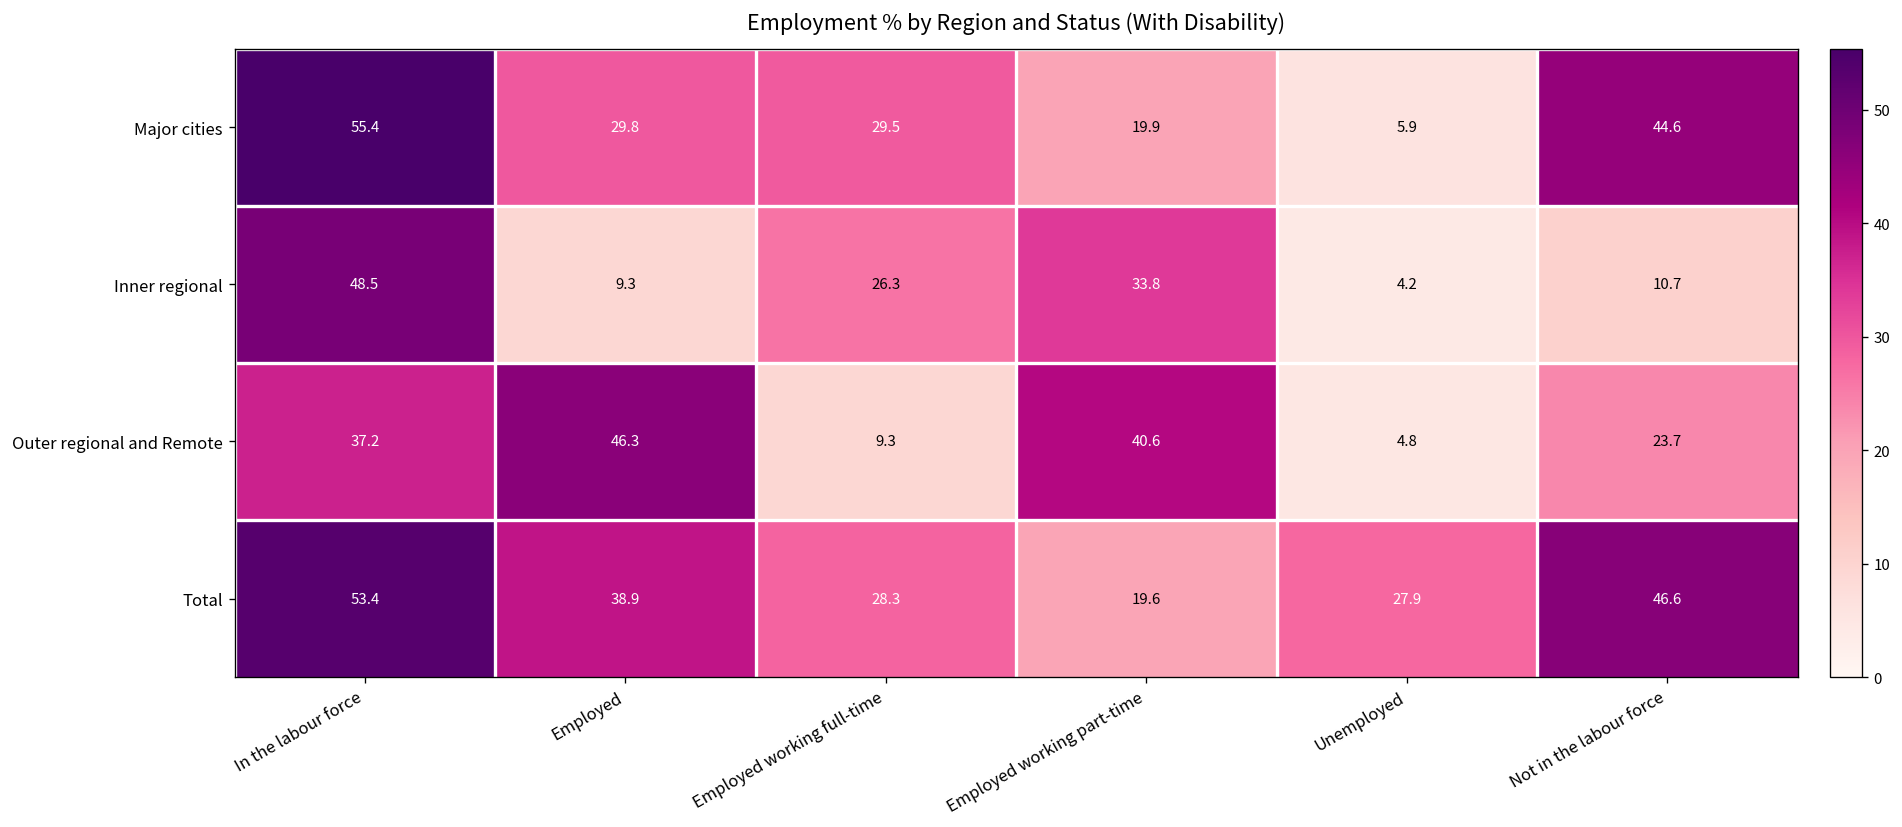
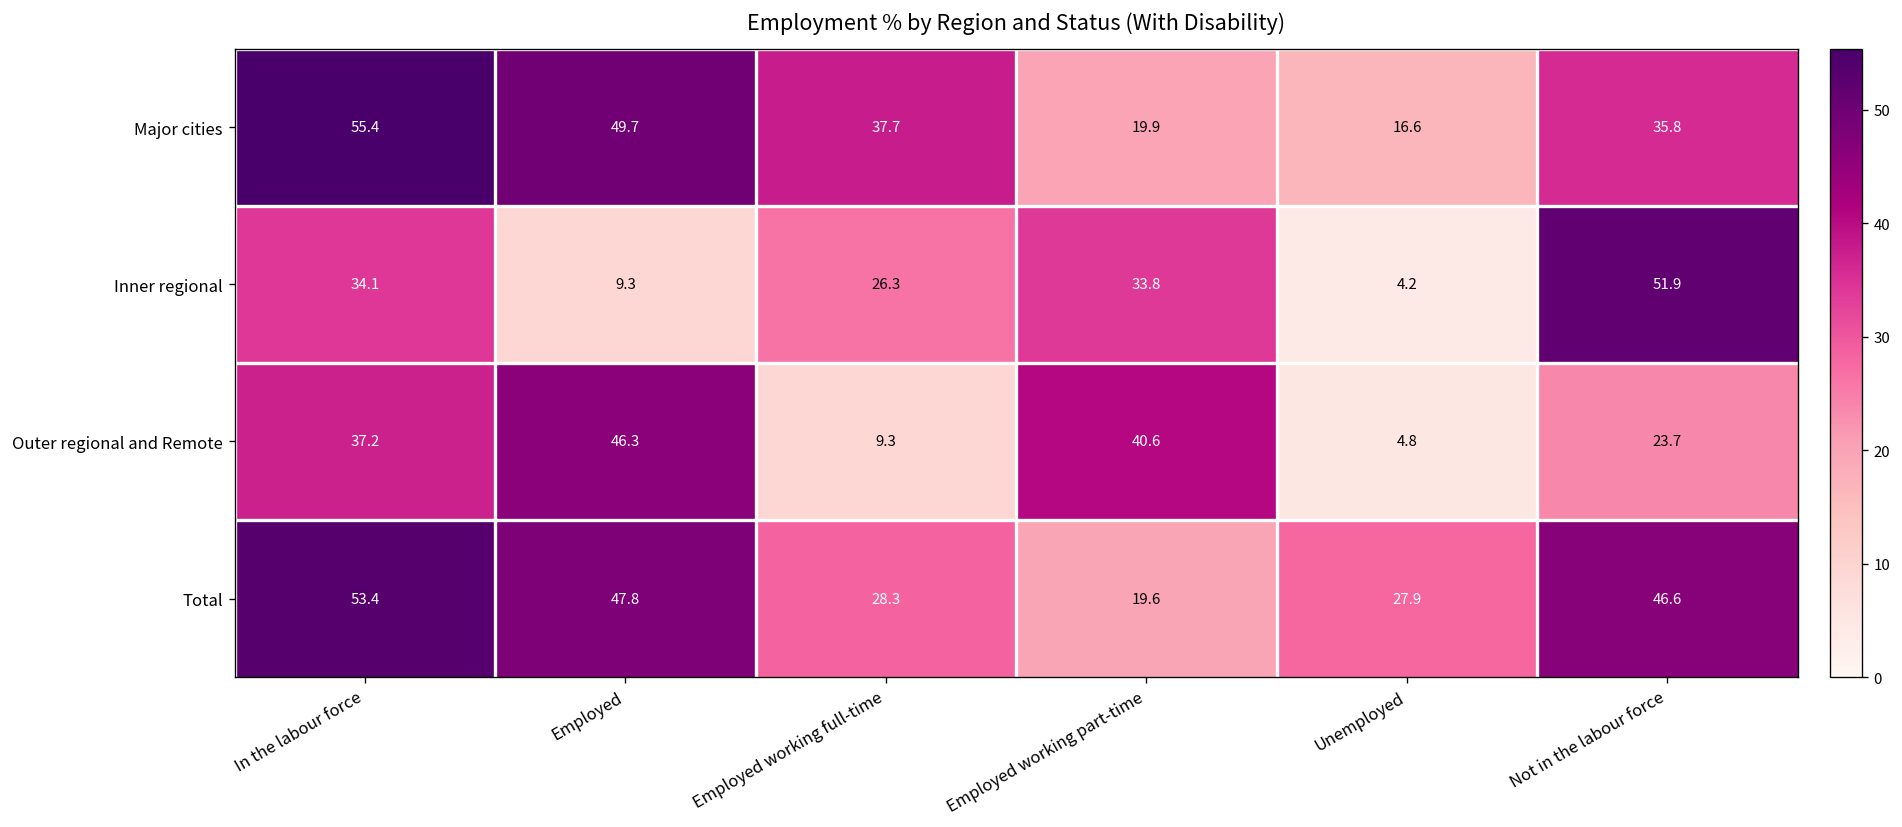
  {
    "Major cities": {
      "In the labour force": 55.4,
-     "Employed": 29.8,
-     "Employed working full-time": 29.5,
+     "Employed": 49.7,
+     "Employed working full-time": 37.7,
      "Employed working part-time": 19.9,
-     "Unemployed": 5.9,
-     "Not in the labour force": 44.6
+     "Unemployed": 16.6,
+     "Not in the labour force": 35.8
    },
    "Inner regional": {
-     "In the labour force": 48.5,
+     "In the labour force": 34.1,
      "Employed": 9.3,
      "Employed working full-time": 26.3,
      "Employed working part-time": 33.8,
      "Unemployed": 4.2,
-     "Not in the labour force": 10.7
+     "Not in the labour force": 51.9
    },
    "Outer regional and Remote": {
      "In the labour force": 37.2,
      "Employed": 46.3,
      "Employed working full-time": 9.3,
      "Employed working part-time": 40.6,
      "Unemployed": 4.8,
      "Not in the labour force": 23.7
    },
    "Total": {
      "In the labour force": 53.4,
-     "Employed": 38.9,
+     "Employed": 47.8,
      "Employed working full-time": 28.3,
      "Employed working part-time": 19.6,
      "Unemployed": 27.9,
      "Not in the labour force": 46.6
    }
  }
